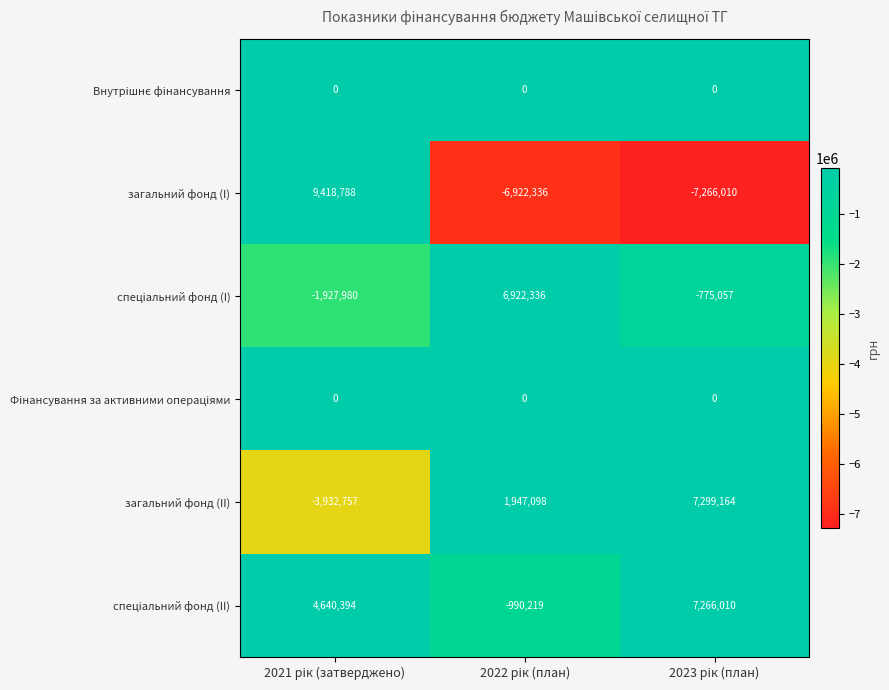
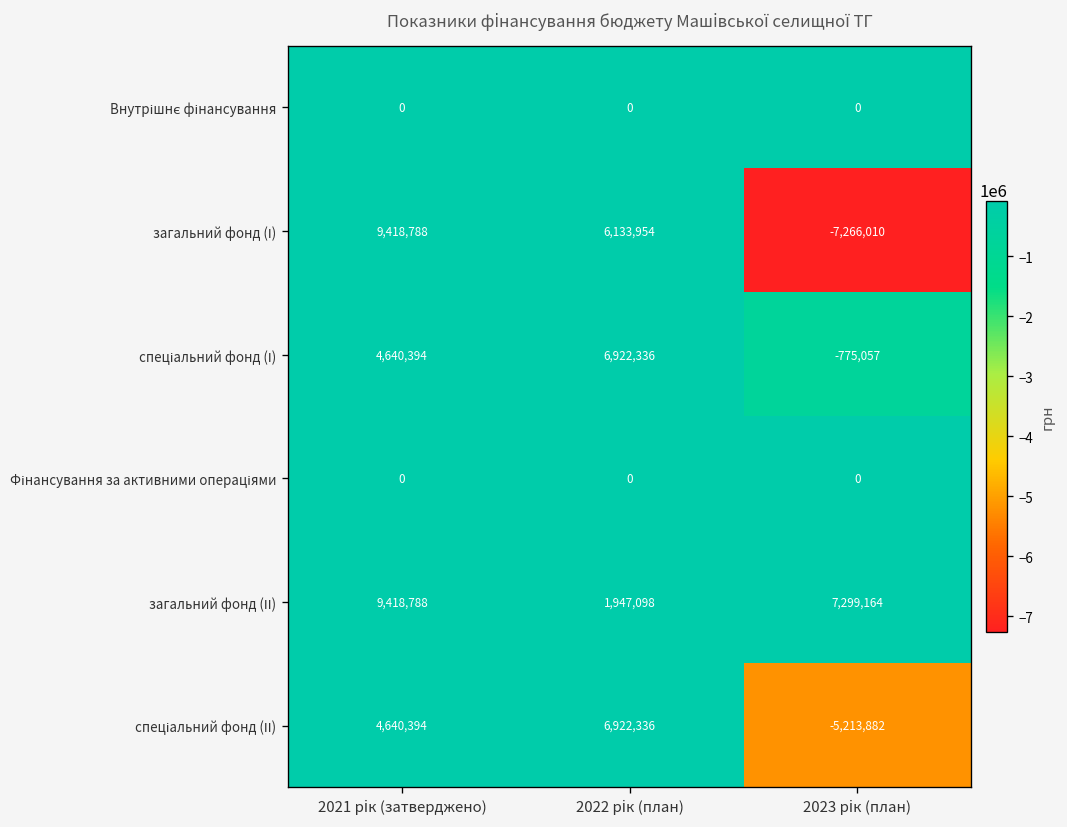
  {
    "Внутрішнє фінансування": {
      "2021 рік (затверджено)": "0",
      "2022 рік (план)": "0",
      "2023 рік (план)": "0"
    },
    "загальний фонд (І)": {
      "2021 рік (затверджено)": "9,418,788",
-     "2022 рік (план)": "-6,922,336",
+     "2022 рік (план)": "6,133,954",
      "2023 рік (план)": "-7,266,010"
    },
    "спеціальний фонд (І)": {
-     "2021 рік (затверджено)": "-1,927,980",
+     "2021 рік (затверджено)": "4,640,394",
      "2022 рік (план)": "6,922,336",
      "2023 рік (план)": "-775,057"
    },
    "Фінансування за активними операціями": {
      "2021 рік (затверджено)": "0",
      "2022 рік (план)": "0",
      "2023 рік (план)": "0"
    },
    "загальний фонд (ІІ)": {
-     "2021 рік (затверджено)": "-3,932,757",
+     "2021 рік (затверджено)": "9,418,788",
      "2022 рік (план)": "1,947,098",
      "2023 рік (план)": "7,299,164"
    },
    "спеціальний фонд (ІІ)": {
      "2021 рік (затверджено)": "4,640,394",
-     "2022 рік (план)": "-990,219",
-     "2023 рік (план)": "7,266,010"
+     "2022 рік (план)": "6,922,336",
+     "2023 рік (план)": "-5,213,882"
    }
  }
